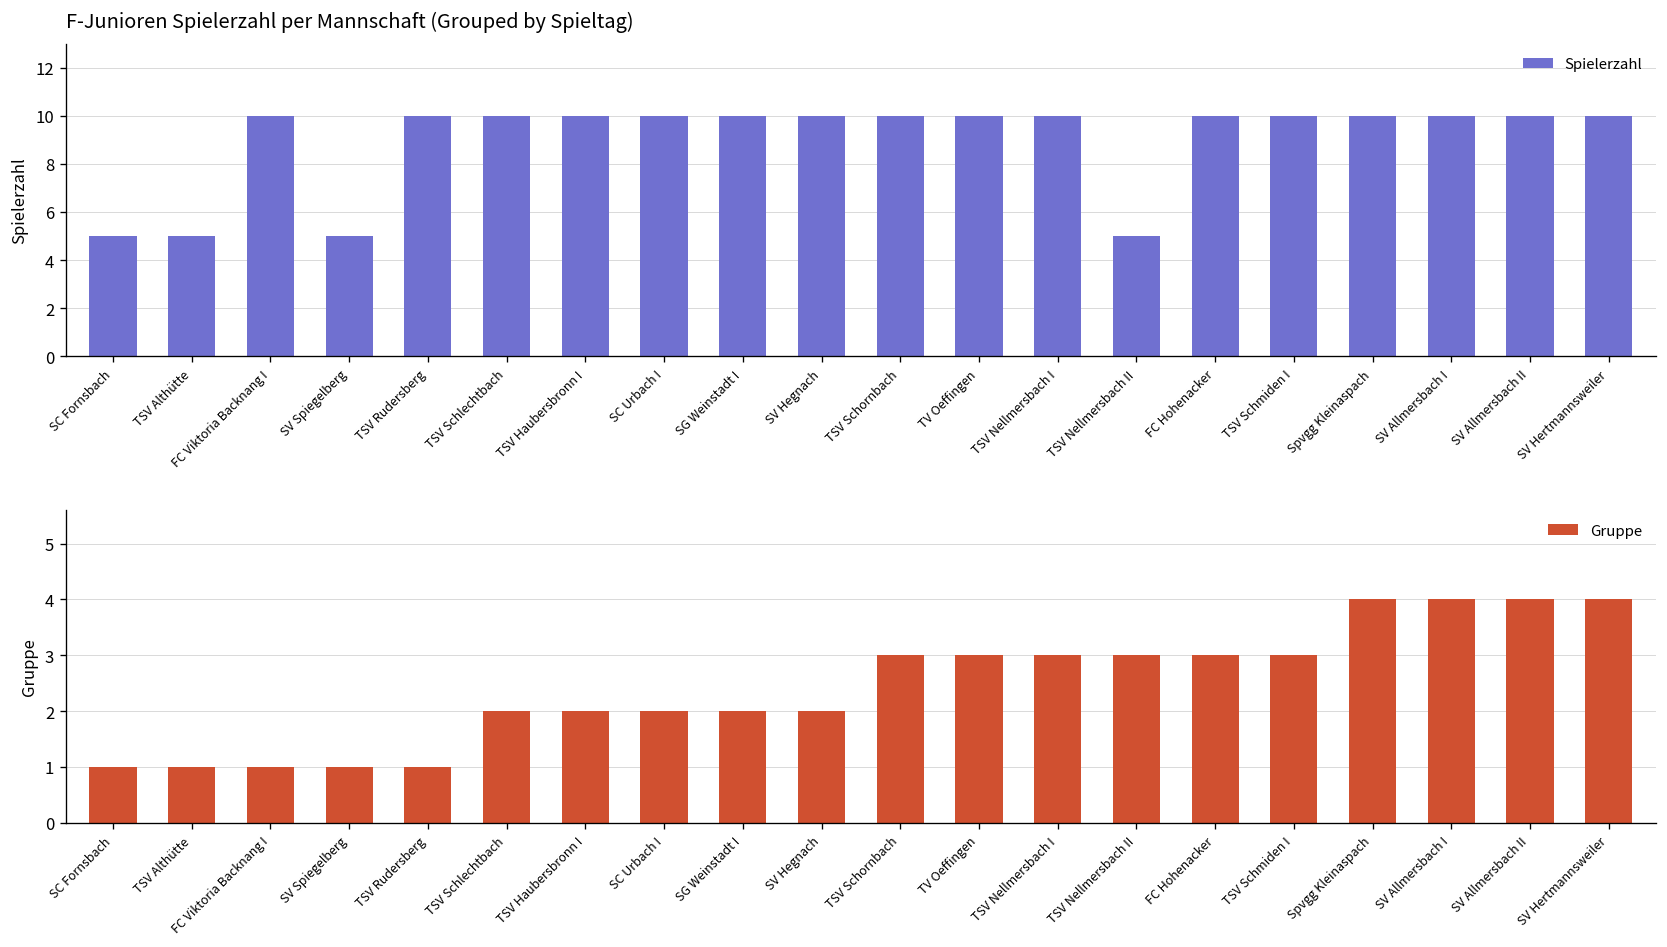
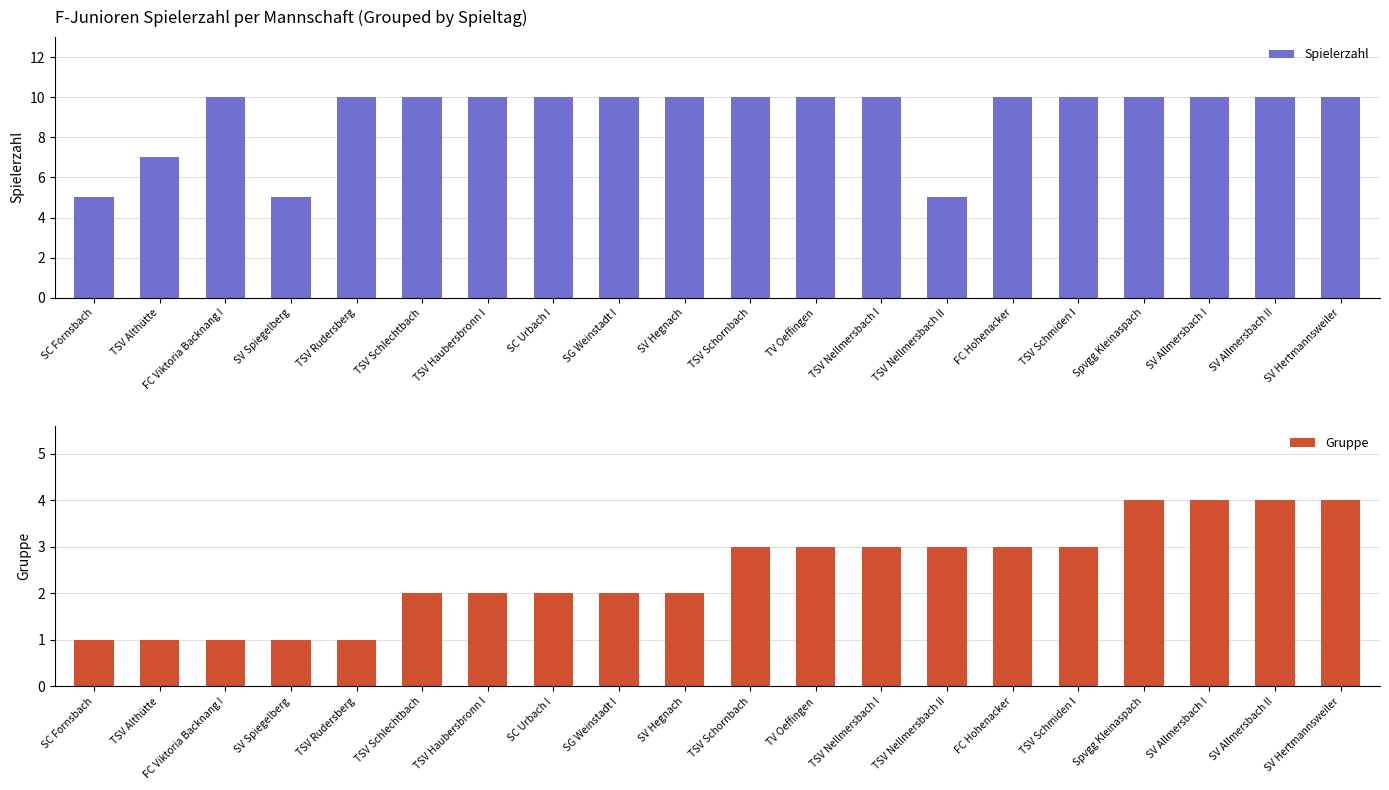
  {
    "F-Junioren Spielerzahl per Mannschaft (Grouped by Spieltag)": {
      "SC Fornsbach": 5,
-     "TSV Althütte": 5,
+     "TSV Althütte": 7,
      "FC Viktoria Backnang I": 10,
      "SV Spiegelberg": 5,
      "TSV Rudersberg": 10,
      "TSV Schlechtbach": 10,
      "TSV Haubersbronn I": 10,
      "SC Urbach I": 10,
      "SG Weinstadt I": 10,
      "SV Hegnach": 10,
      "TSV Schornbach": 10,
      "TV Oeffingen": 10,
      "TSV Nellmersbach I": 10,
      "TSV Nellmersbach II": 5,
      "FC Hohenacker": 10,
      "TSV Schmiden I": 10,
      "Spvgg Kleinaspach": 10,
      "SV Allmersbach I": 10,
      "SV Allmersbach II": 10,
      "SV Hertmannsweiler": 10
    }
  }
